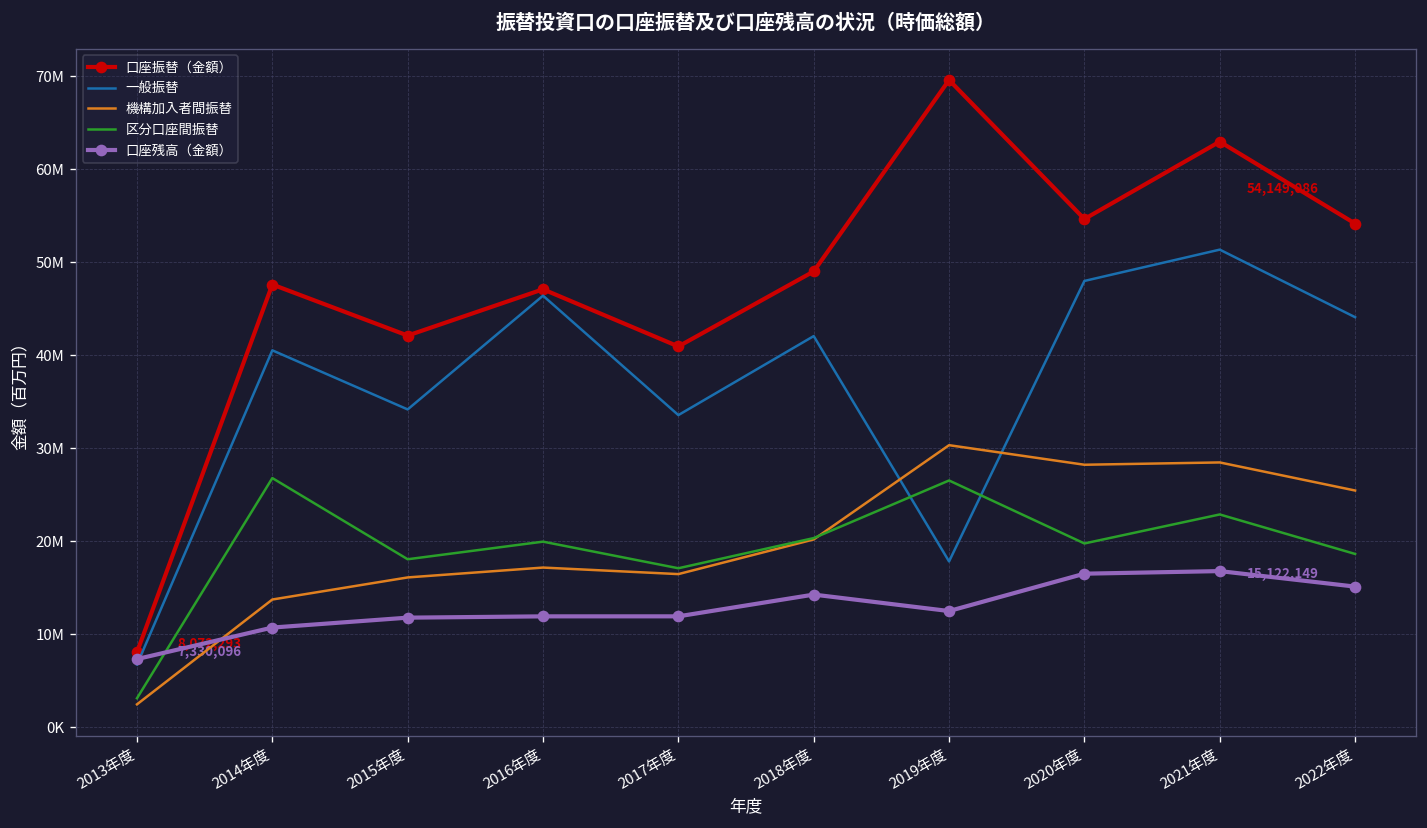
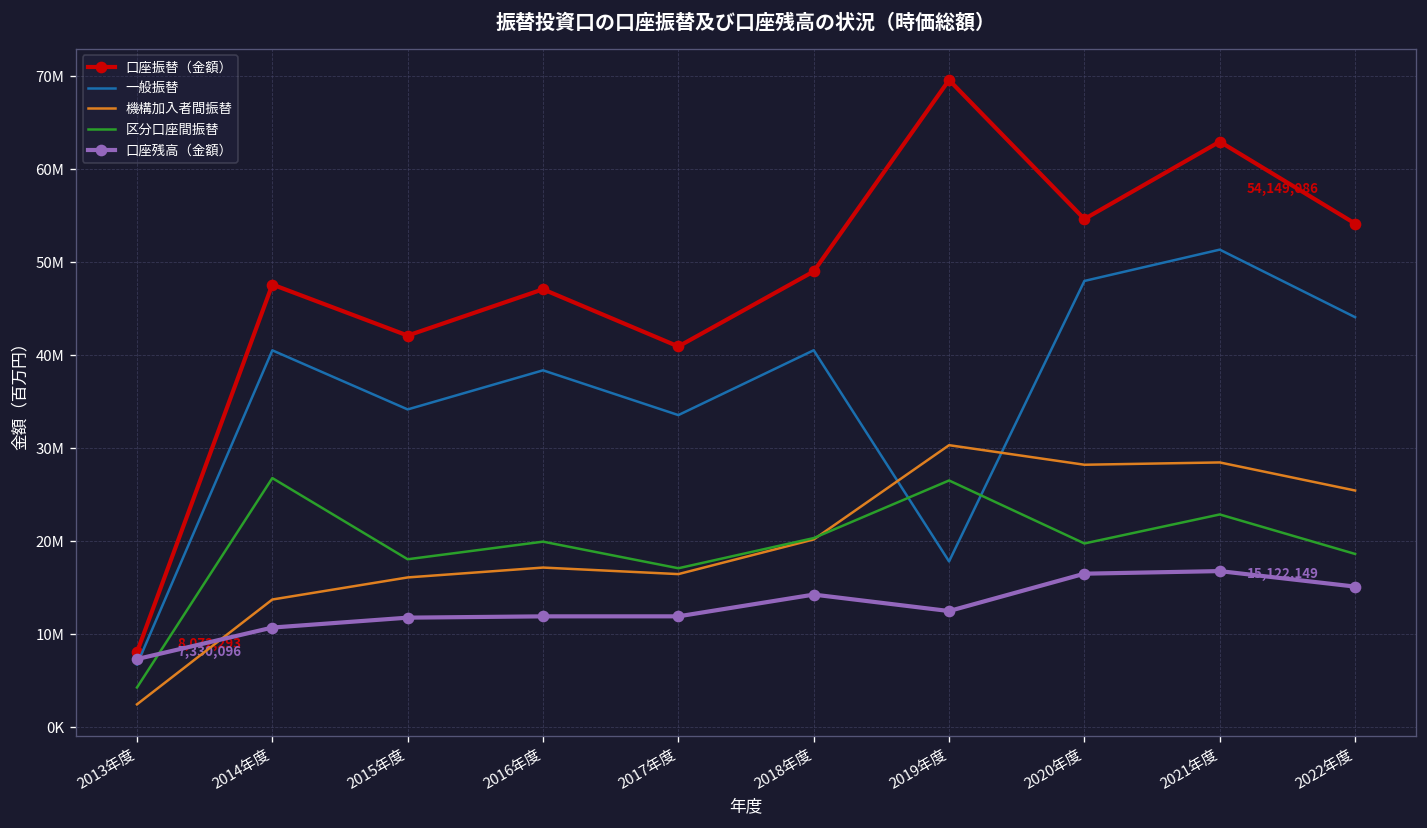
  {
    "口座振替（金額）": {
      "2013年度": 8000000,
      "2014年度": 48000000,
      "2015年度": 42000000,
      "2016年度": 47000000,
      "2017年度": 41000000,
      "2018年度": 49000000,
      "2019年度": 70000000,
      "2020年度": 55000000,
      "2021年度": 63000000,
      "2022年度": 54000000
    },
    "一般振替": {
      "2013年度": 7000000,
      "2014年度": 41000000,
      "2015年度": 34000000,
-     "2016年度": 46000000,
+     "2016年度": 38000000,
      "2017年度": 34000000,
-     "2018年度": 42000000,
+     "2018年度": 41000000,
      "2019年度": 18000000,
      "2020年度": 48000000,
      "2021年度": 51000000,
      "2022年度": 44000000
    },
    "機構加入者間振替": {
      "2013年度": 2000000,
      "2014年度": 14000000,
      "2015年度": 16000000,
      "2016年度": 17000000,
      "2017年度": 16000000,
      "2019年度": 30000000,
      "2020年度": 28000000,
      "2021年度": 28000000,
      "2022年度": 25000000
    },
    "区分口座間振替": {
-     "2013年度": 3000000,
+     "2013年度": 4000000,
      "2014年度": 27000000,
      "2015年度": 18000000,
      "2016年度": 20000000,
      "2017年度": 17000000,
      "2019年度": 27000000,
      "2020年度": 20000000,
      "2021年度": 23000000,
      "2022年度": 19000000
    },
    "口座残高（金額）": {
      "2013年度": 7000000,
      "2014年度": 11000000,
      "2015年度": 12000000,
      "2016年度": 12000000,
      "2017年度": 12000000,
      "2018年度": 14000000,
      "2019年度": 12000000,
      "2020年度": 17000000,
      "2022年度": 15000000
    }
  }
